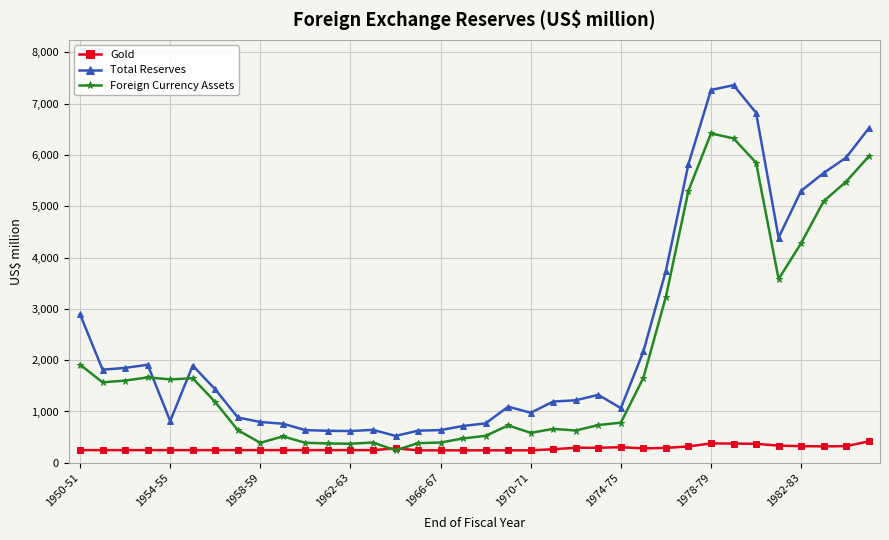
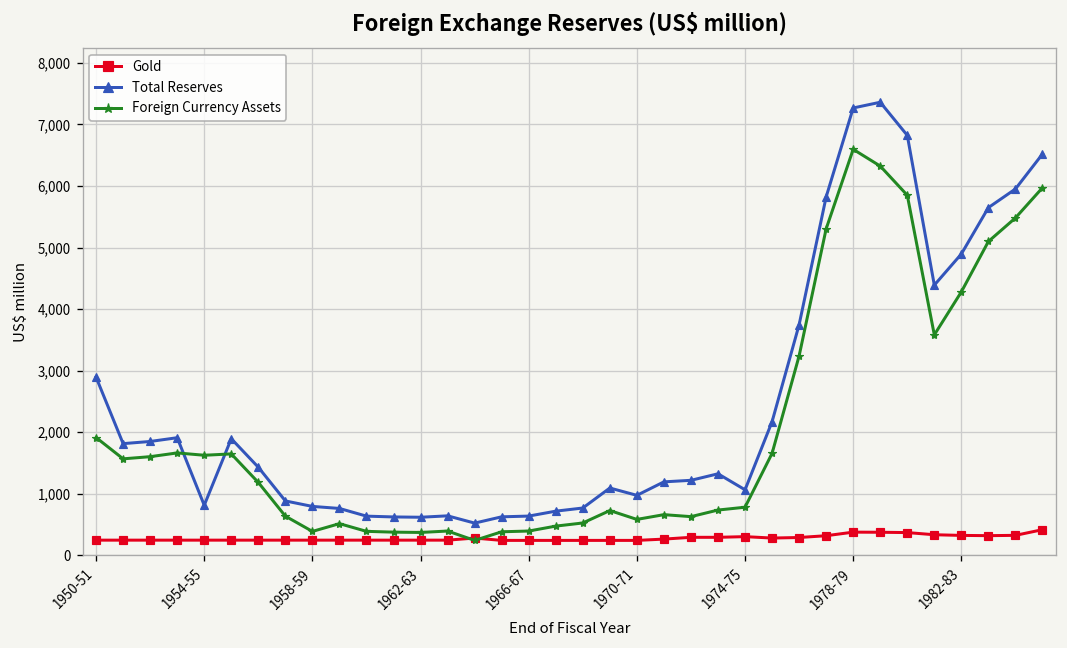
  {
    "Gold": {
      "1950-51": "200",
      "1954-55": "200",
      "1958-59": "200",
      "1962-63": "200",
      "1966-67": "200",
      "1970-71": "200",
      "1974-75": "300",
      "1978-79": "400",
      "1982-83": "300"
    },
    "Total Reserves": {
      "1950-51": "2,900",
      "1954-55": "800",
      "1958-59": "800",
      "1962-63": "600",
      "1966-67": "600",
      "1970-71": "1,000",
      "1974-75": "1,100",
      "1978-79": "7,300",
-     "1982-83": "5,300"
+     "1982-83": "4,900"
    },
    "Foreign Currency Assets": {
      "1950-51": "1,900",
      "1954-55": "1,600",
      "1958-59": "400",
      "1962-63": "400",
      "1966-67": "400",
      "1970-71": "600",
      "1974-75": "800",
-     "1978-79": "6,400",
+     "1978-79": "6,600",
      "1982-83": "4,300"
    }
  }
